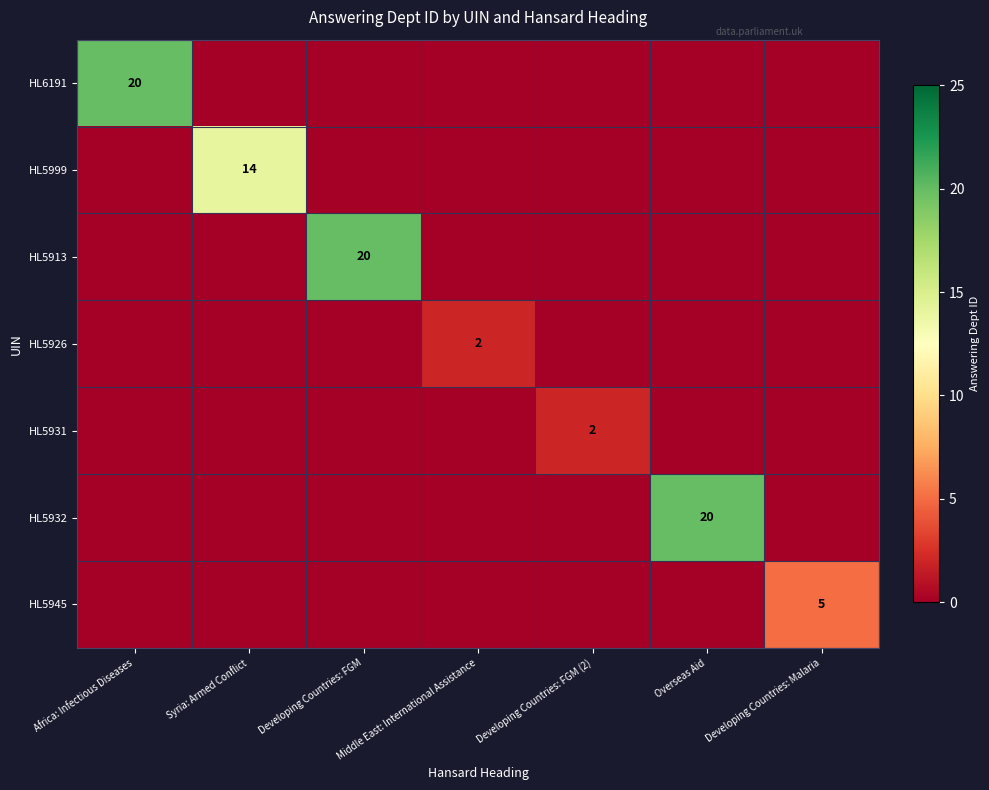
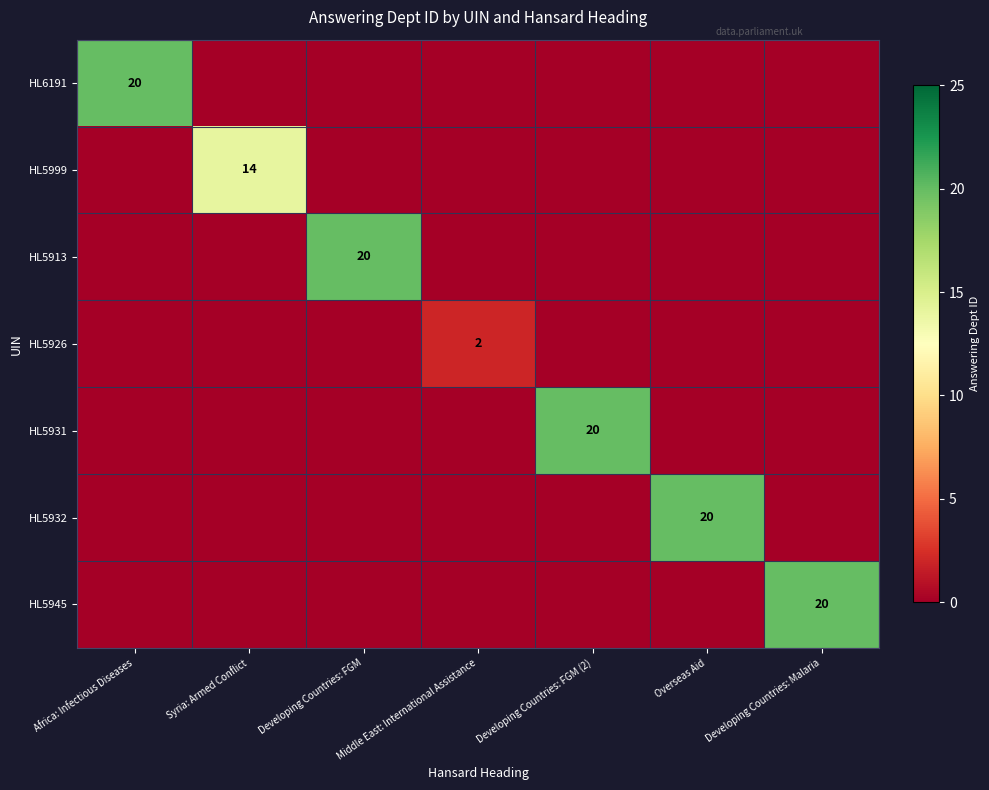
  {
    "HL6191": {
      "Africa: Infectious Diseases": 20
    },
    "HL5999": {
      "Syria: Armed Conflict": 14
    },
    "HL5913": {
      "Developing Countries: FGM": 20
    },
    "HL5926": {
      "Middle East: International Assistance": 2
    },
    "HL5931": {
-     "Developing Countries: FGM (2)": 2
+     "Developing Countries: FGM (2)": 20
    },
    "HL5932": {
      "Overseas Aid": 20
    },
    "HL5945": {
-     "Developing Countries: Malaria": 5
+     "Developing Countries: Malaria": 20
    }
  }
